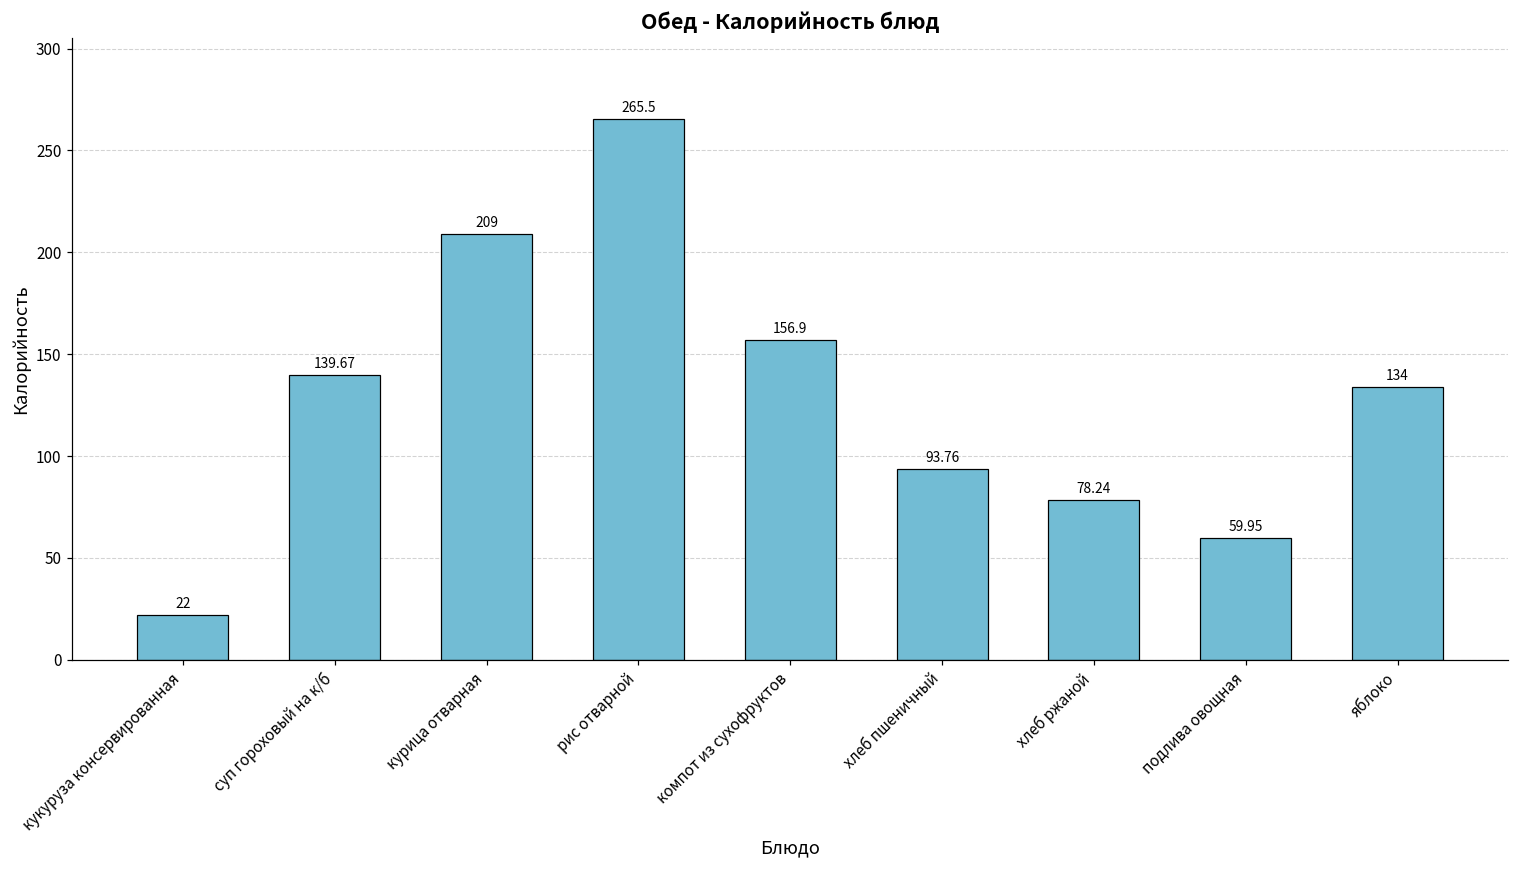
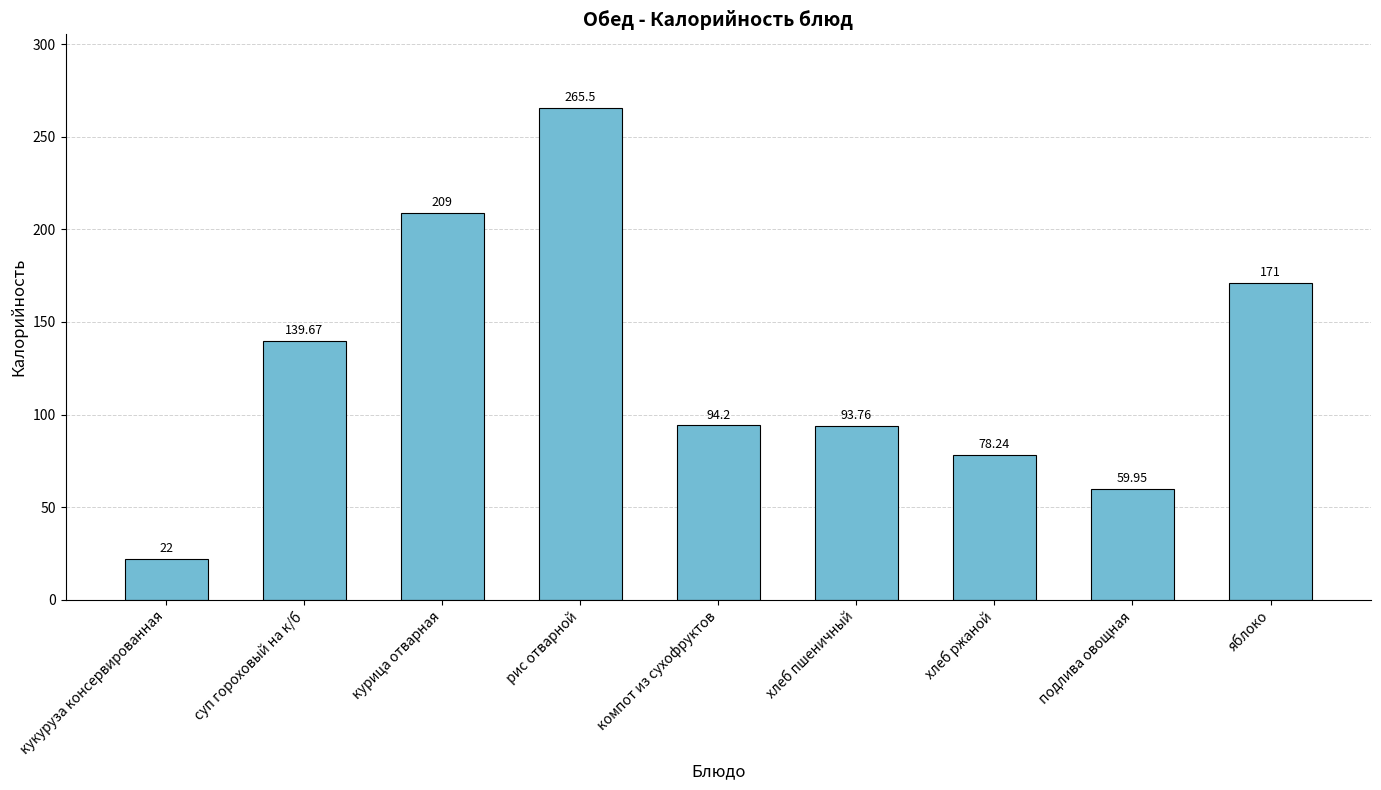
  {
    "кукуруза консервированная": 22,
    "суп гороховый на к/б": 139.67,
    "курица отварная": 209,
    "рис отварной": 265.5,
-   "компот из сухофруктов": 156.9,
+   "компот из сухофруктов": 94.2,
    "хлеб пшеничный": 93.76,
    "хлеб ржаной": 78.24,
    "подлива овощная": 59.95,
-   "яблоко": 134
+   "яблоко": 171
  }
